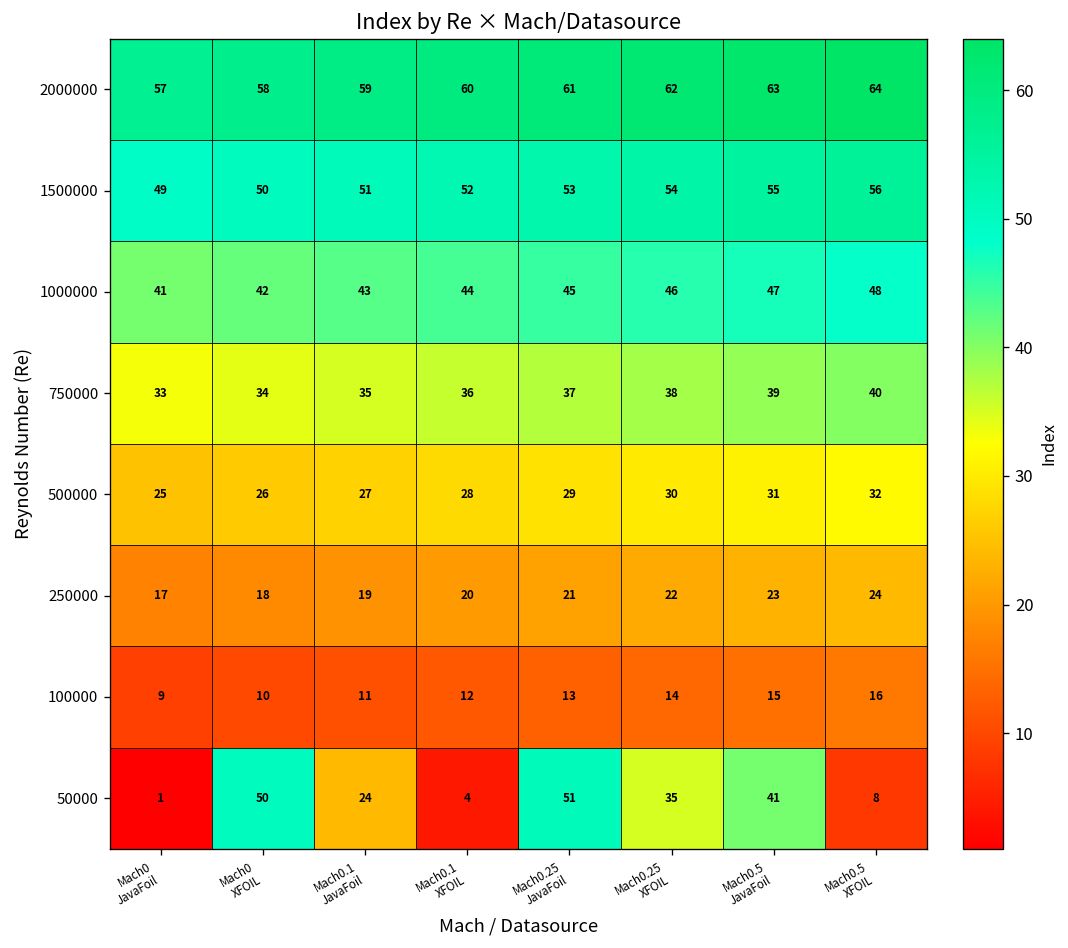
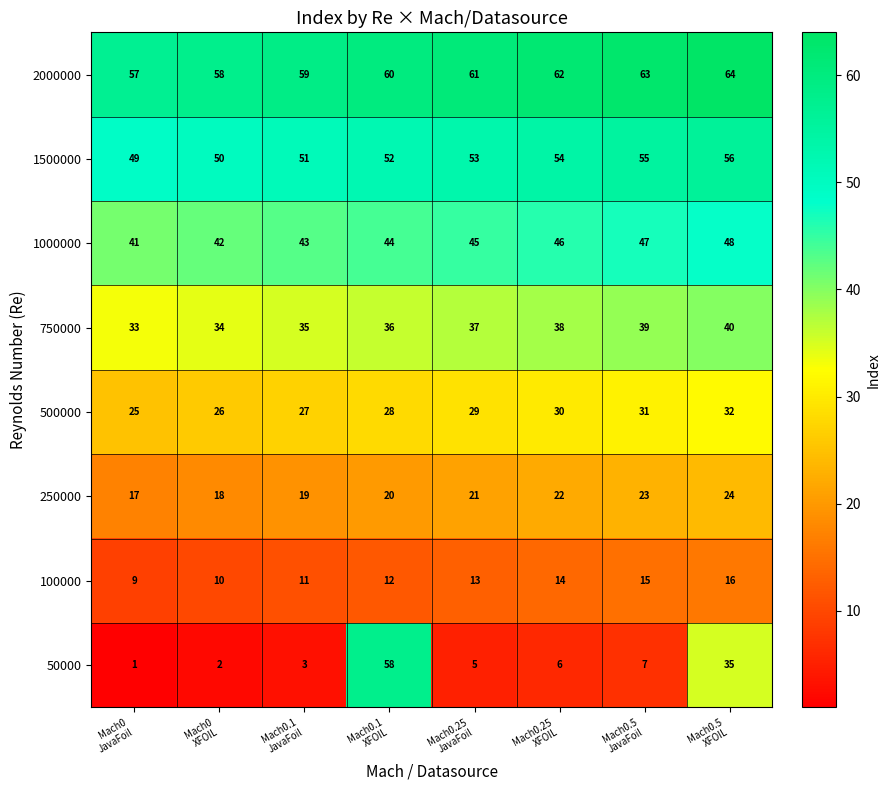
  {
    "2000000": {
      "Mach0 JavaFoil": 57,
      "Mach0 XFOIL": 58,
      "Mach0.1 JavaFoil": 59,
      "Mach0.1 XFOIL": 60,
      "Mach0.25 JavaFoil": 61,
      "Mach0.25 XFOIL": 62,
      "Mach0.5 JavaFoil": 63,
      "Mach0.5 XFOIL": 64
    },
    "1500000": {
      "Mach0 JavaFoil": 49,
      "Mach0 XFOIL": 50,
      "Mach0.1 JavaFoil": 51,
      "Mach0.1 XFOIL": 52,
      "Mach0.25 JavaFoil": 53,
      "Mach0.25 XFOIL": 54,
      "Mach0.5 JavaFoil": 55,
      "Mach0.5 XFOIL": 56
    },
    "1000000": {
      "Mach0 JavaFoil": 41,
      "Mach0 XFOIL": 42,
      "Mach0.1 JavaFoil": 43,
      "Mach0.1 XFOIL": 44,
      "Mach0.25 JavaFoil": 45,
      "Mach0.25 XFOIL": 46,
      "Mach0.5 JavaFoil": 47,
      "Mach0.5 XFOIL": 48
    },
    "750000": {
      "Mach0 JavaFoil": 33,
      "Mach0 XFOIL": 34,
      "Mach0.1 JavaFoil": 35,
      "Mach0.1 XFOIL": 36,
      "Mach0.25 JavaFoil": 37,
      "Mach0.25 XFOIL": 38,
      "Mach0.5 JavaFoil": 39,
      "Mach0.5 XFOIL": 40
    },
    "500000": {
      "Mach0 JavaFoil": 25,
      "Mach0 XFOIL": 26,
      "Mach0.1 JavaFoil": 27,
      "Mach0.1 XFOIL": 28,
      "Mach0.25 JavaFoil": 29,
      "Mach0.25 XFOIL": 30,
      "Mach0.5 JavaFoil": 31,
      "Mach0.5 XFOIL": 32
    },
    "250000": {
      "Mach0 JavaFoil": 17,
      "Mach0 XFOIL": 18,
      "Mach0.1 JavaFoil": 19,
      "Mach0.1 XFOIL": 20,
      "Mach0.25 JavaFoil": 21,
      "Mach0.25 XFOIL": 22,
      "Mach0.5 JavaFoil": 23,
      "Mach0.5 XFOIL": 24
    },
    "100000": {
      "Mach0 JavaFoil": 9,
      "Mach0 XFOIL": 10,
      "Mach0.1 JavaFoil": 11,
      "Mach0.1 XFOIL": 12,
      "Mach0.25 JavaFoil": 13,
      "Mach0.25 XFOIL": 14,
      "Mach0.5 JavaFoil": 15,
      "Mach0.5 XFOIL": 16
    },
    "50000": {
      "Mach0 JavaFoil": 1,
-     "Mach0 XFOIL": 50,
-     "Mach0.1 JavaFoil": 24,
-     "Mach0.1 XFOIL": 4,
-     "Mach0.25 JavaFoil": 51,
-     "Mach0.25 XFOIL": 35,
-     "Mach0.5 JavaFoil": 41,
-     "Mach0.5 XFOIL": 8
+     "Mach0 XFOIL": 2,
+     "Mach0.1 JavaFoil": 3,
+     "Mach0.1 XFOIL": 58,
+     "Mach0.25 JavaFoil": 5,
+     "Mach0.25 XFOIL": 6,
+     "Mach0.5 JavaFoil": 7,
+     "Mach0.5 XFOIL": 35
    }
  }
